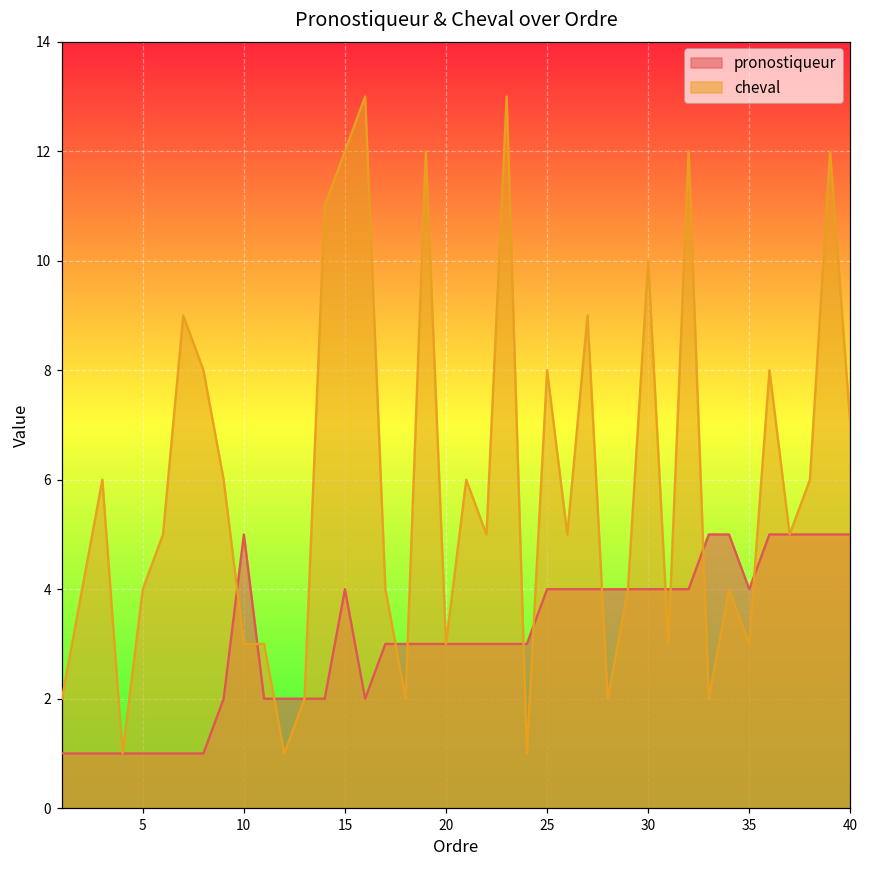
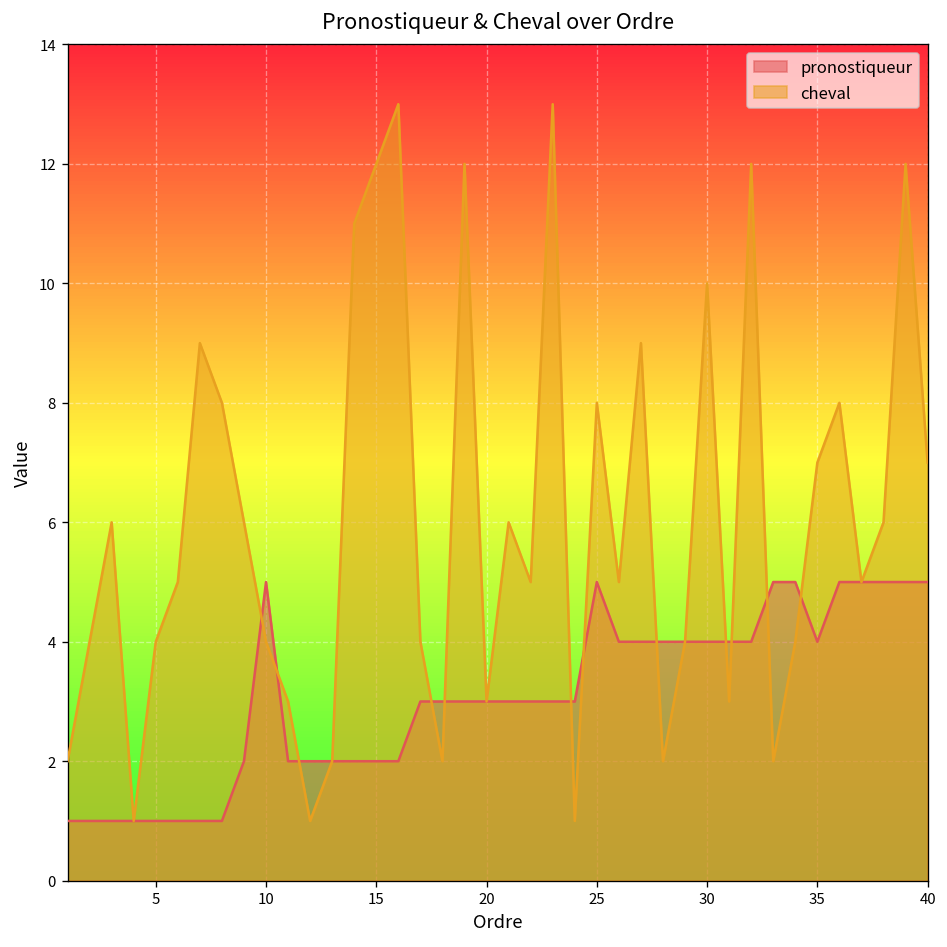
  {
    "pronostiqueur": {
      "5": 1,
      "10": 5,
-     "15": 4,
-     "25": 4,
+     "15": 2,
+     "25": 5,
      "30": 4,
      "35": 4,
      "40": 5
    },
    "cheval": {
      "5": 4,
-     "10": 3,
+     "10": 4,
      "15": 12,
      "25": 8,
      "30": 10,
-     "35": 3,
+     "35": 7,
      "40": 7
    }
  }
